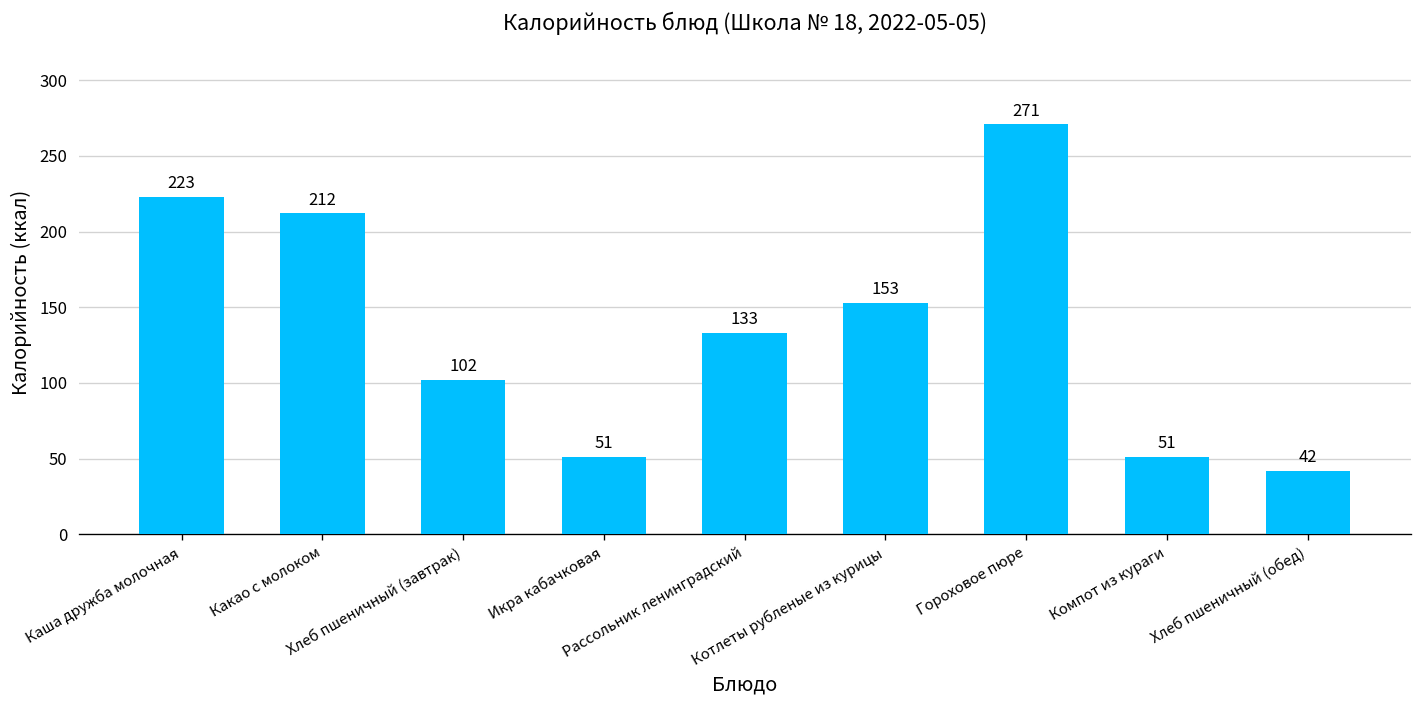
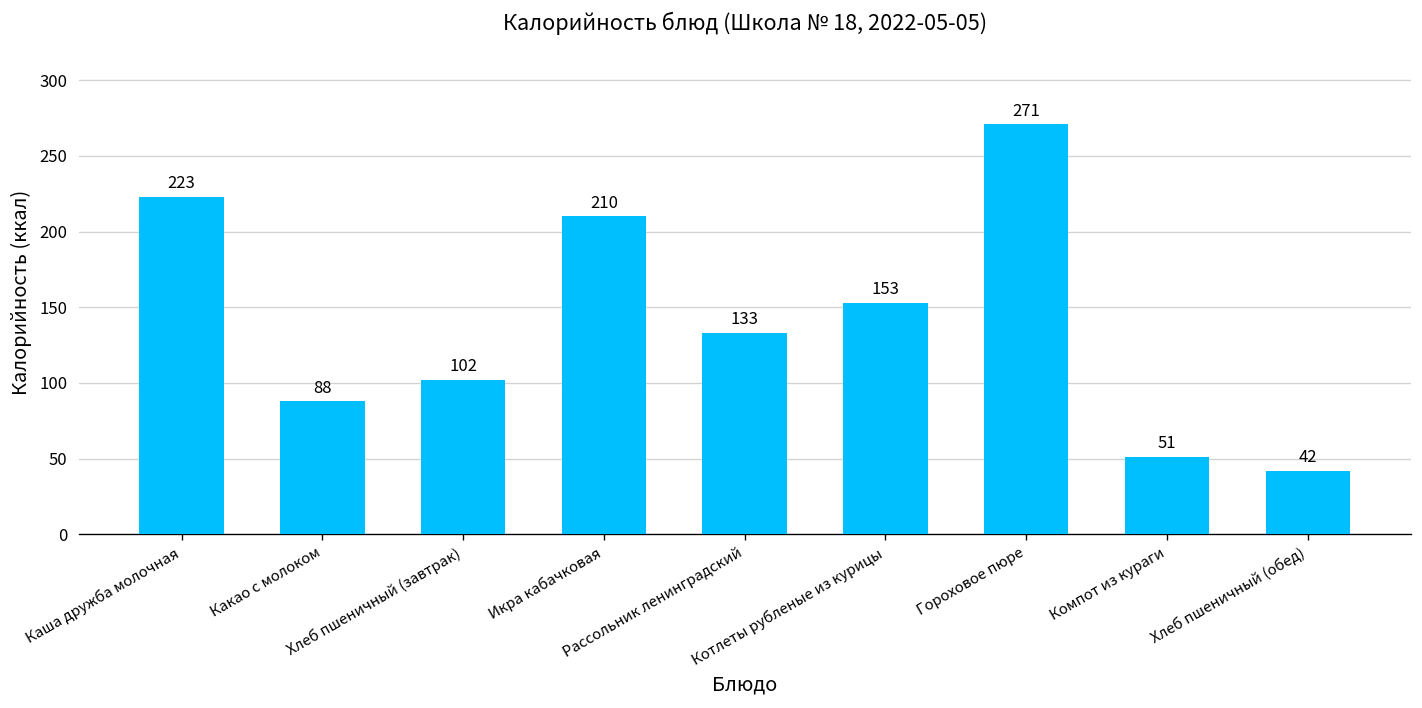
  {
    "Каша дружба молочная": 223,
-   "Какао с молоком": 212,
+   "Какао с молоком": 88,
    "Хлеб пшеничный (завтрак)": 102,
-   "Икра кабачковая": 51,
+   "Икра кабачковая": 210,
    "Рассольник ленинградский": 133,
    "Котлеты рубленые из курицы": 153,
    "Гороховое пюре": 271,
    "Компот из кураги": 51,
    "Хлеб пшеничный (обед)": 42
  }
